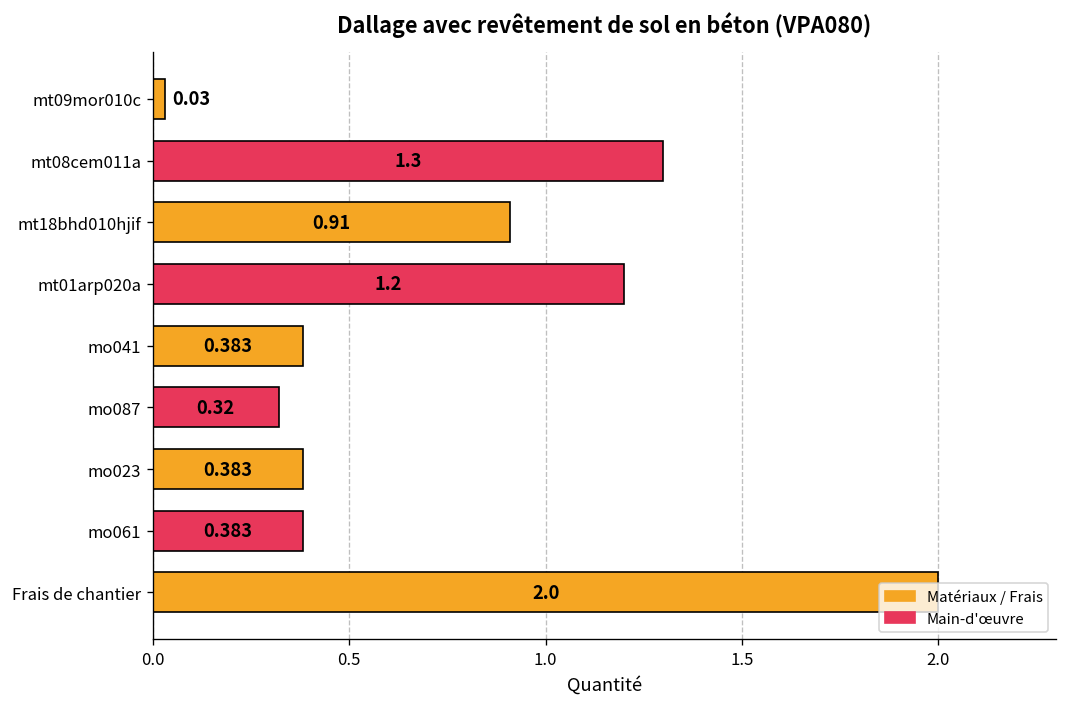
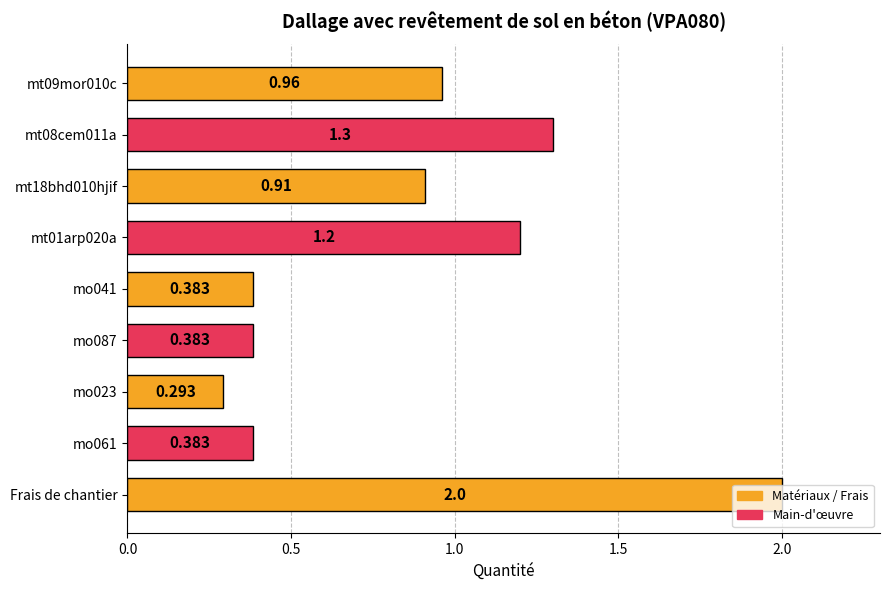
  {
-   "mt09mor010c": 0.03,
+   "mt09mor010c": 0.96,
    "mt08cem011a": 1.3,
    "mt18bhd010hjif": 0.91,
    "mt01arp020a": 1.2,
    "mo041": 0.383,
-   "mo087": 0.32,
-   "mo023": 0.383,
+   "mo087": 0.383,
+   "mo023": 0.293,
    "mo061": 0.383
  }
